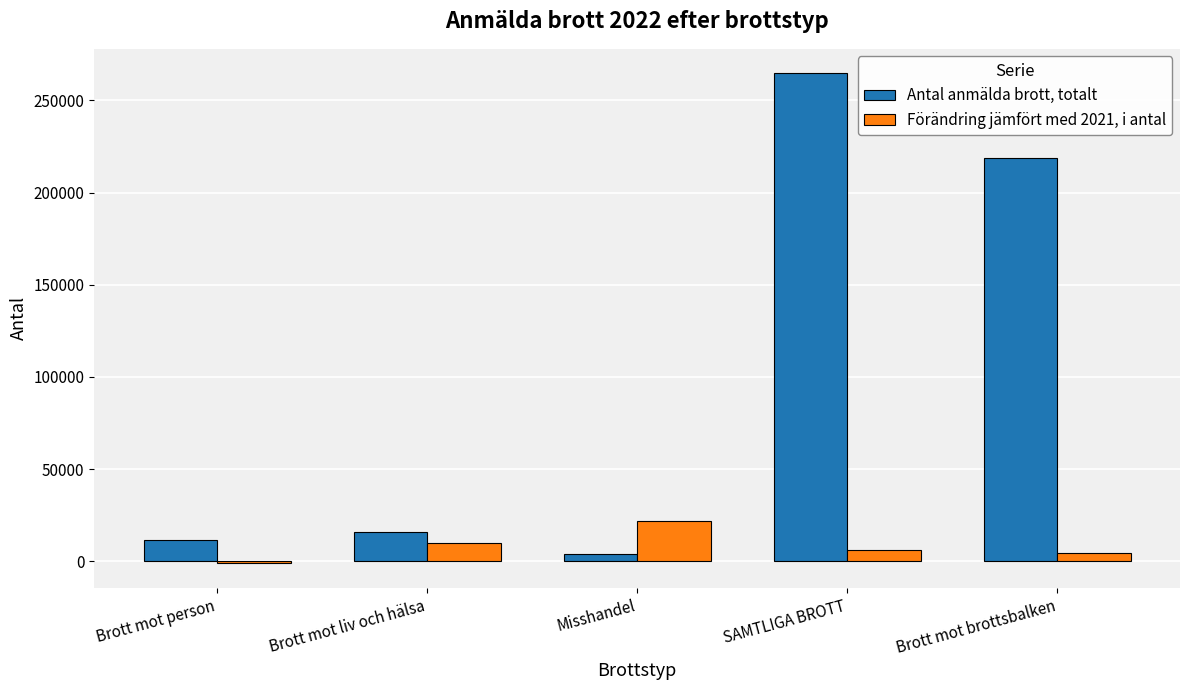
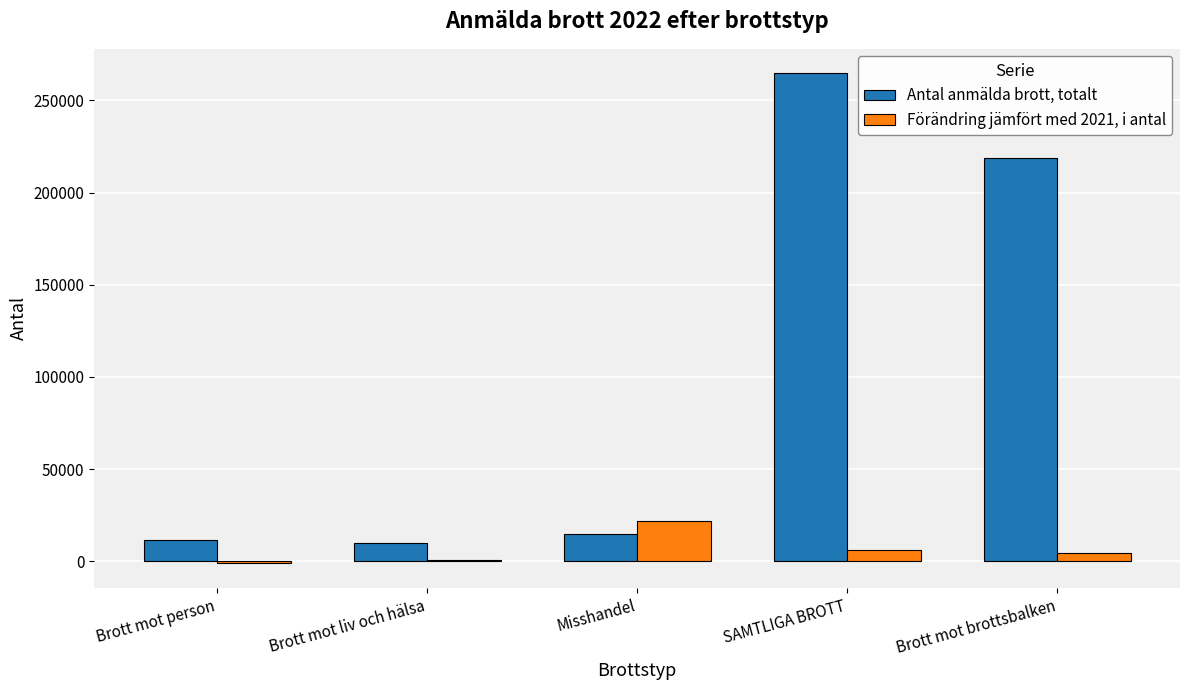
  {
    "Antal anmälda brott, totalt": {
      "Brott mot person": 12000,
-     "Brott mot liv och hälsa": 16000,
-     "Misshandel": 4000,
+     "Brott mot liv och hälsa": 10000,
+     "Misshandel": 15000,
      "SAMTLIGA BROTT": 265000,
      "Brott mot brottsbalken": 219000
    },
    "Förändring jämfört med 2021, i antal": {
-     "Brott mot liv och hälsa": 10000,
+     "Brott mot liv och hälsa": 1000,
      "Misshandel": 22000,
      "SAMTLIGA BROTT": 6000,
      "Brott mot brottsbalken": 4000
    }
  }
